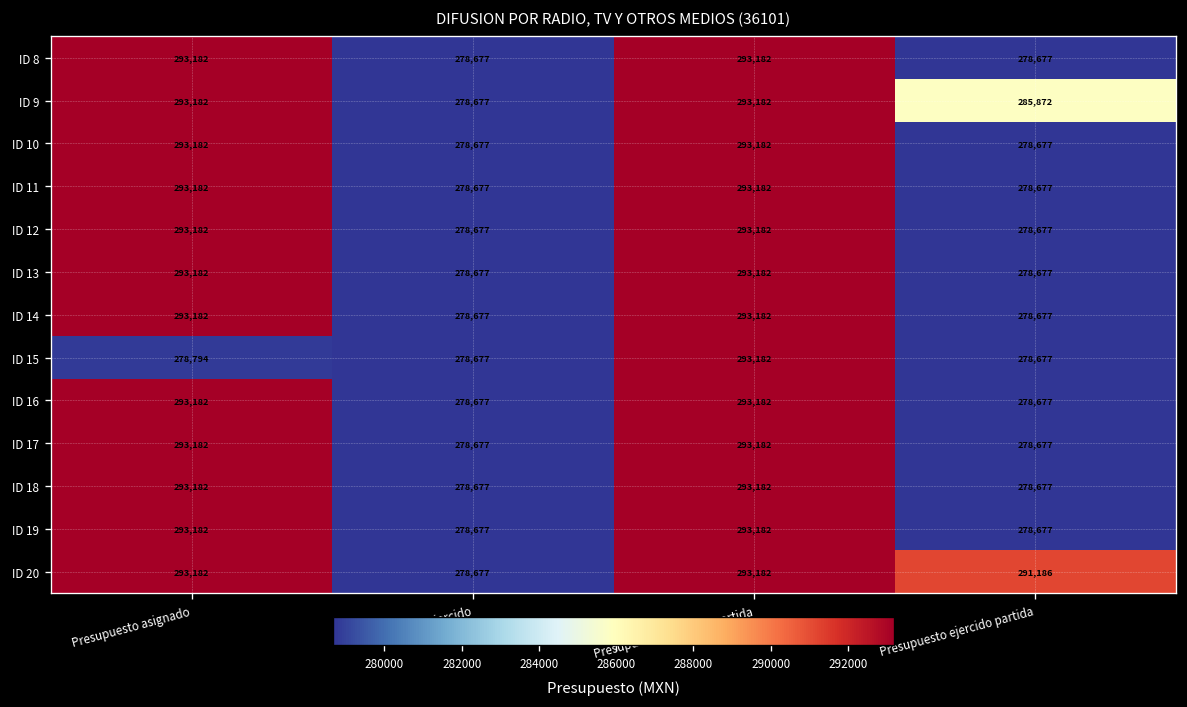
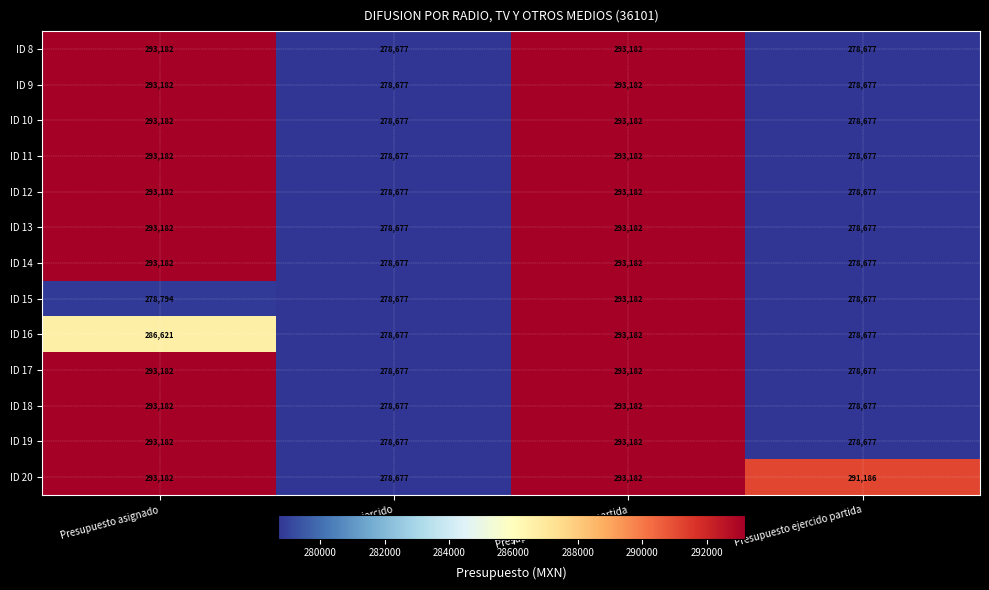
  {
    "ID 8": {
      "Presupuesto asignado": "293,182",
      "Presupuesto ejercido partida": "278,677"
    },
    "ID 9": {
      "Presupuesto asignado": "293,182",
-     "Presupuesto ejercido partida": "285,872"
+     "Presupuesto ejercido partida": "278,677"
    },
    "ID 10": {
      "Presupuesto asignado": "293,182",
      "Presupuesto ejercido partida": "278,677"
    },
    "ID 11": {
      "Presupuesto asignado": "293,182",
      "Presupuesto ejercido partida": "278,677"
    },
    "ID 12": {
      "Presupuesto asignado": "293,182",
      "Presupuesto ejercido partida": "278,677"
    },
    "ID 13": {
      "Presupuesto asignado": "293,182",
      "Presupuesto ejercido partida": "278,677"
    },
    "ID 14": {
      "Presupuesto asignado": "293,182",
      "Presupuesto ejercido partida": "278,677"
    },
    "ID 15": {
      "Presupuesto asignado": "278,794",
      "Presupuesto ejercido partida": "278,677"
    },
    "ID 16": {
-     "Presupuesto asignado": "293,182",
+     "Presupuesto asignado": "286,621",
      "Presupuesto ejercido partida": "278,677"
    },
    "ID 17": {
      "Presupuesto asignado": "293,182",
      "Presupuesto ejercido partida": "278,677"
    },
    "ID 18": {
      "Presupuesto asignado": "293,182",
      "Presupuesto ejercido partida": "278,677"
    },
    "ID 19": {
      "Presupuesto asignado": "293,182",
      "Presupuesto ejercido partida": "278,677"
    },
    "ID 20": {
      "Presupuesto asignado": "293,182",
      "Presupuesto ejercido partida": "291,186"
    }
  }
